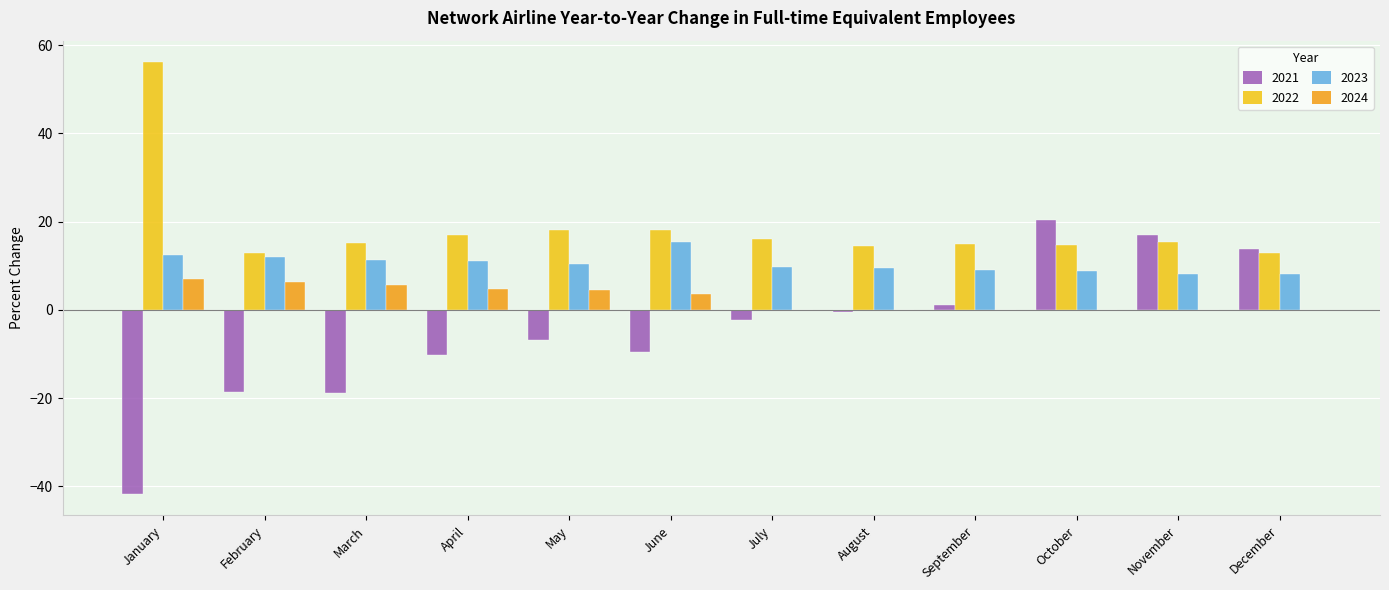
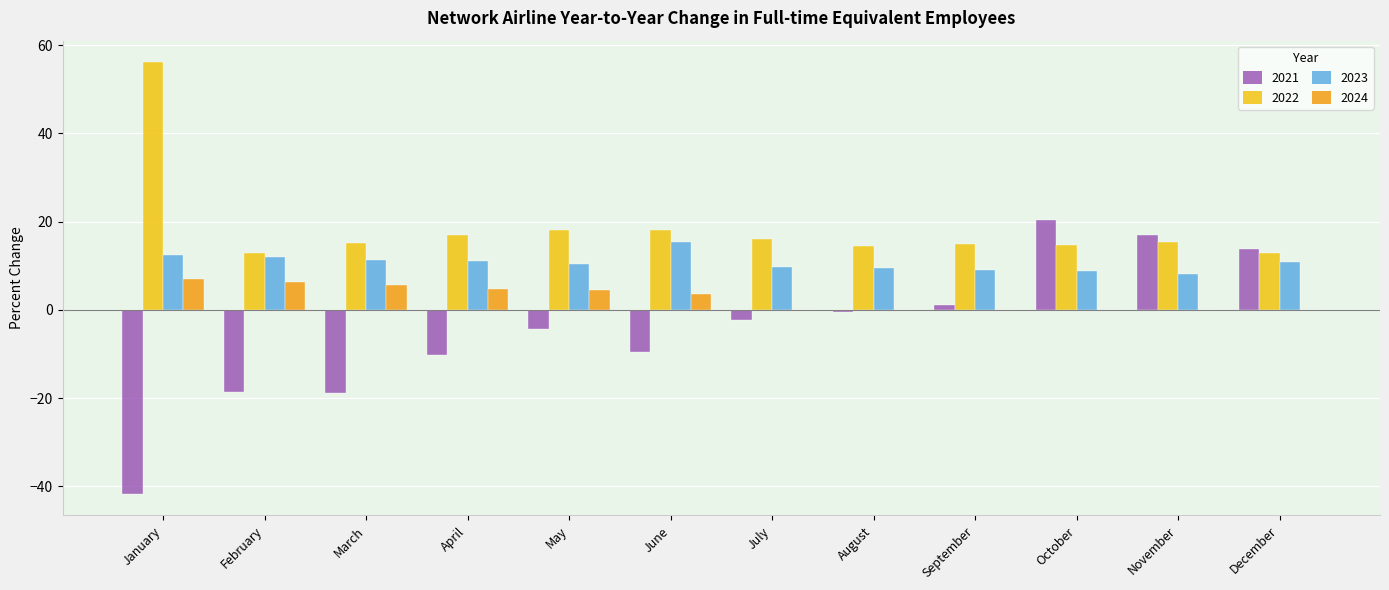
  {
    "2021": {
      "January": -42,
      "February": -19,
      "March": -19,
      "April": -10,
-     "May": -7,
+     "May": -4,
      "June": -10,
      "July": -2,
      "September": 1,
      "October": 20,
      "November": 17,
      "December": 14
    },
    "2023": {
      "January": 13,
      "February": 12,
      "March": 11,
      "April": 11,
      "May": 11,
      "June": 15,
      "July": 10,
      "August": 9,
      "September": 9,
      "October": 9,
      "November": 8,
-     "December": 8
+     "December": 11
    }
  }
